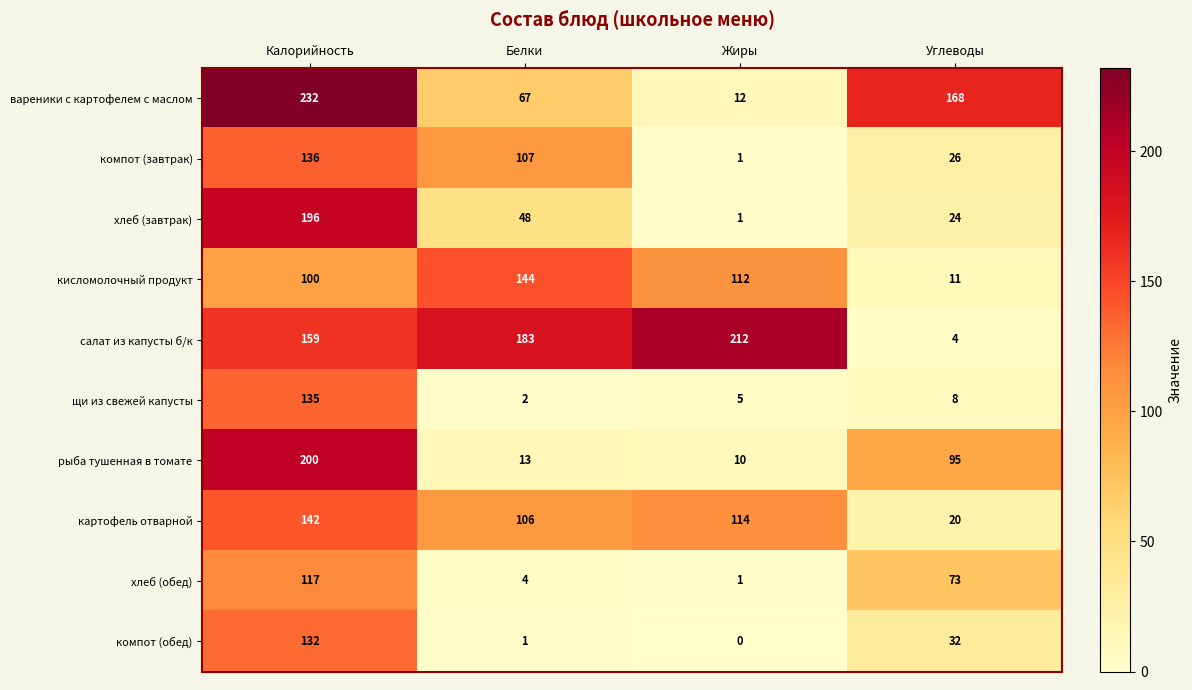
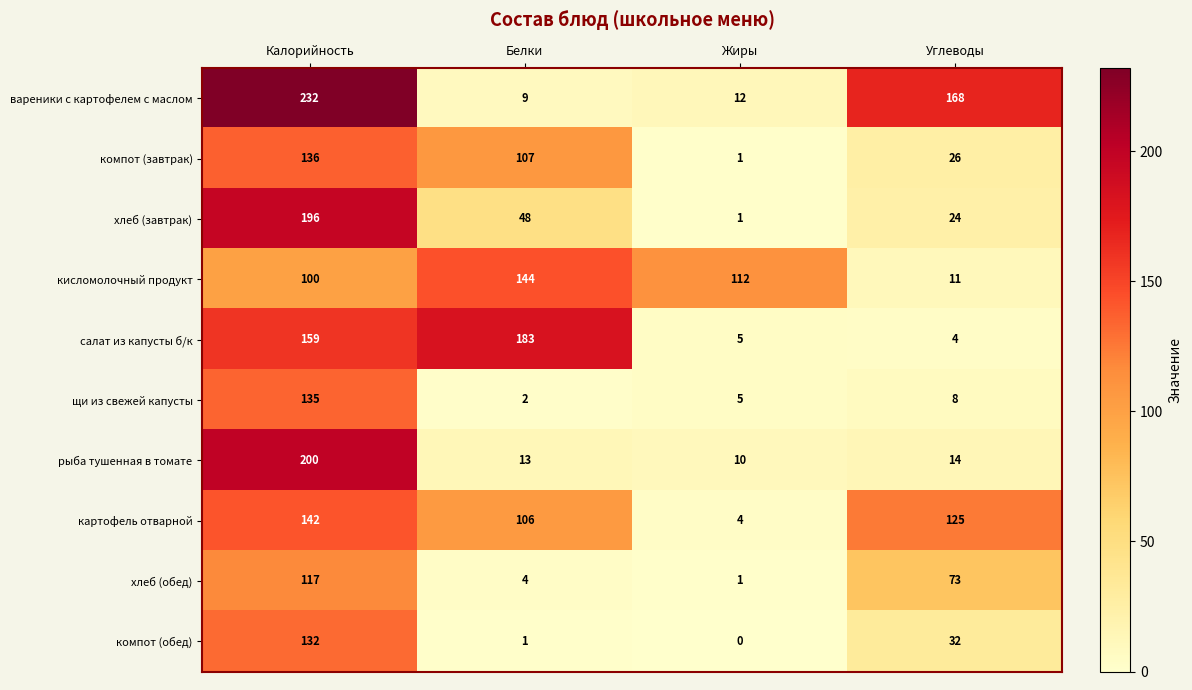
  {
    "вареники с картофелем с маслом": {
      "Калорийность": 232,
-     "Белки": 67,
+     "Белки": 9,
      "Жиры": 12,
      "Углеводы": 168
    },
    "компот (завтрак)": {
      "Калорийность": 136,
      "Белки": 107,
      "Жиры": 1,
      "Углеводы": 26
    },
    "хлеб (завтрак)": {
      "Калорийность": 196,
      "Белки": 48,
      "Жиры": 1,
      "Углеводы": 24
    },
    "кисломолочный продукт": {
      "Калорийность": 100,
      "Белки": 144,
      "Жиры": 112,
      "Углеводы": 11
    },
    "салат из капусты б/к": {
      "Калорийность": 159,
      "Белки": 183,
-     "Жиры": 212,
+     "Жиры": 5,
      "Углеводы": 4
    },
    "щи из свежей капусты": {
      "Калорийность": 135,
      "Белки": 2,
      "Жиры": 5,
      "Углеводы": 8
    },
    "рыба тушенная в томате": {
      "Калорийность": 200,
      "Белки": 13,
      "Жиры": 10,
-     "Углеводы": 95
+     "Углеводы": 14
    },
    "картофель отварной": {
      "Калорийность": 142,
      "Белки": 106,
-     "Жиры": 114,
-     "Углеводы": 20
+     "Жиры": 4,
+     "Углеводы": 125
    },
    "хлеб (обед)": {
      "Калорийность": 117,
      "Белки": 4,
      "Жиры": 1,
      "Углеводы": 73
    },
    "компот (обед)": {
      "Калорийность": 132,
      "Белки": 1,
      "Жиры": 0,
      "Углеводы": 32
    }
  }
